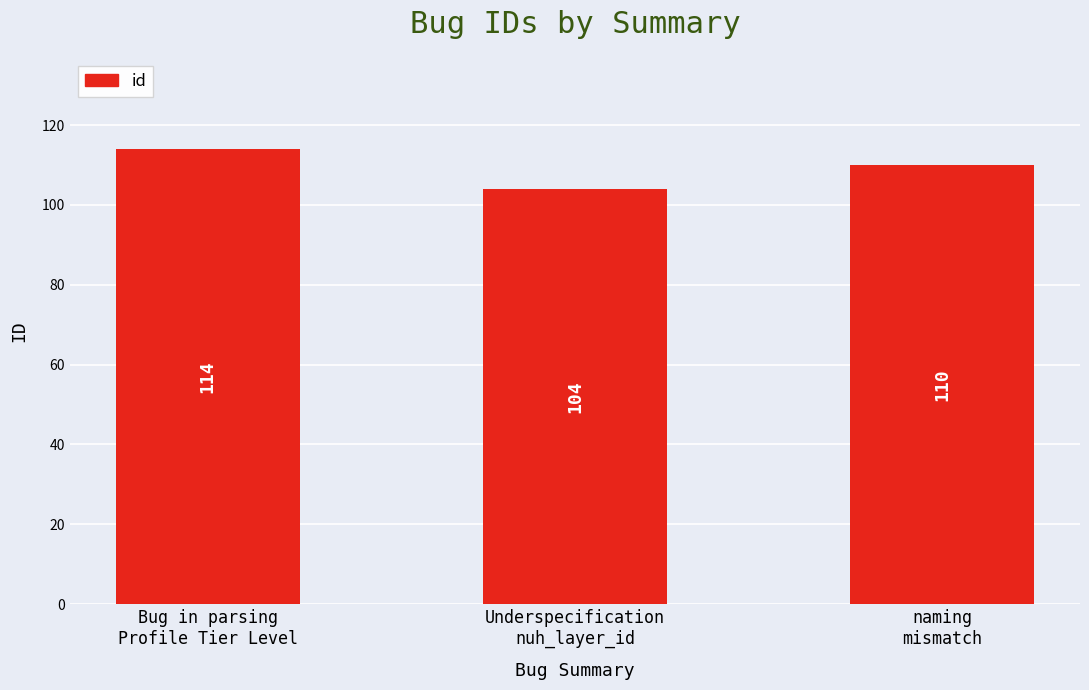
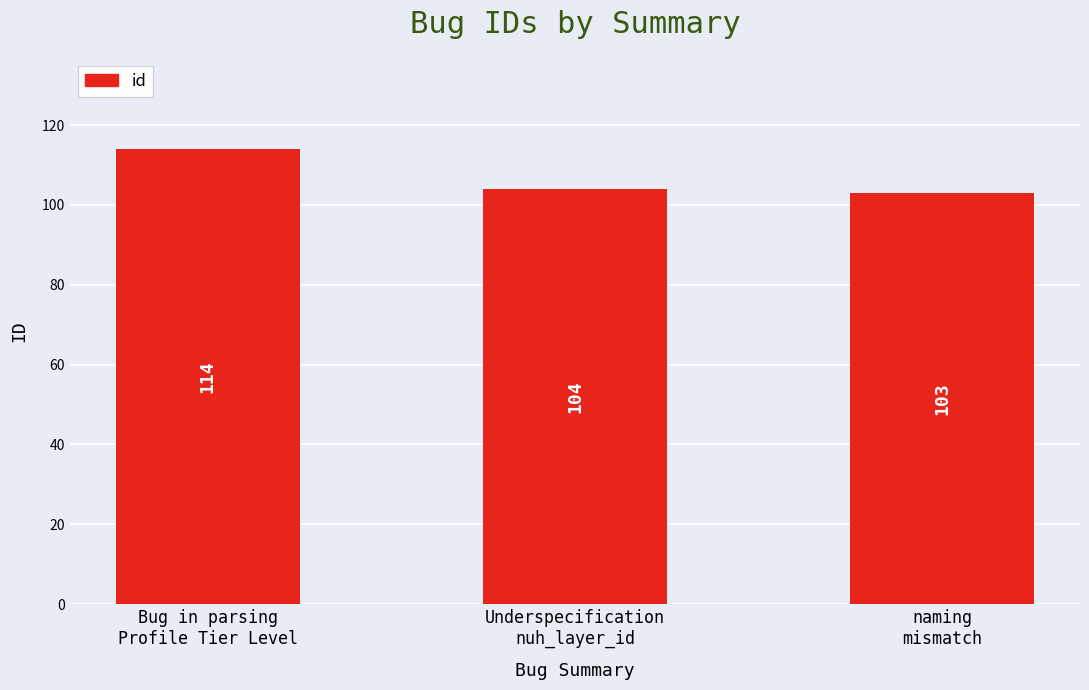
  {
    "Bug in parsing Profile Tier Level": 114,
    "Underspecification nuh_layer_id": 104,
-   "naming mismatch": 110
+   "naming mismatch": 103
  }
